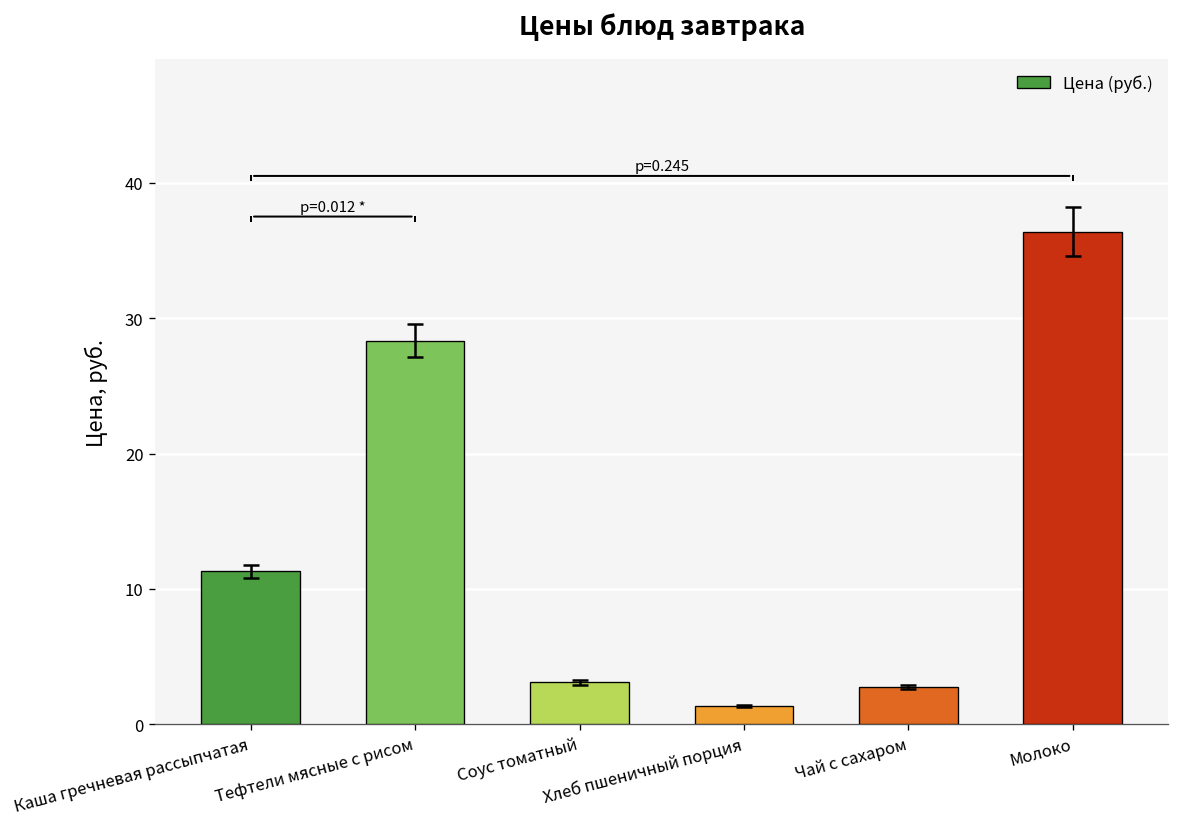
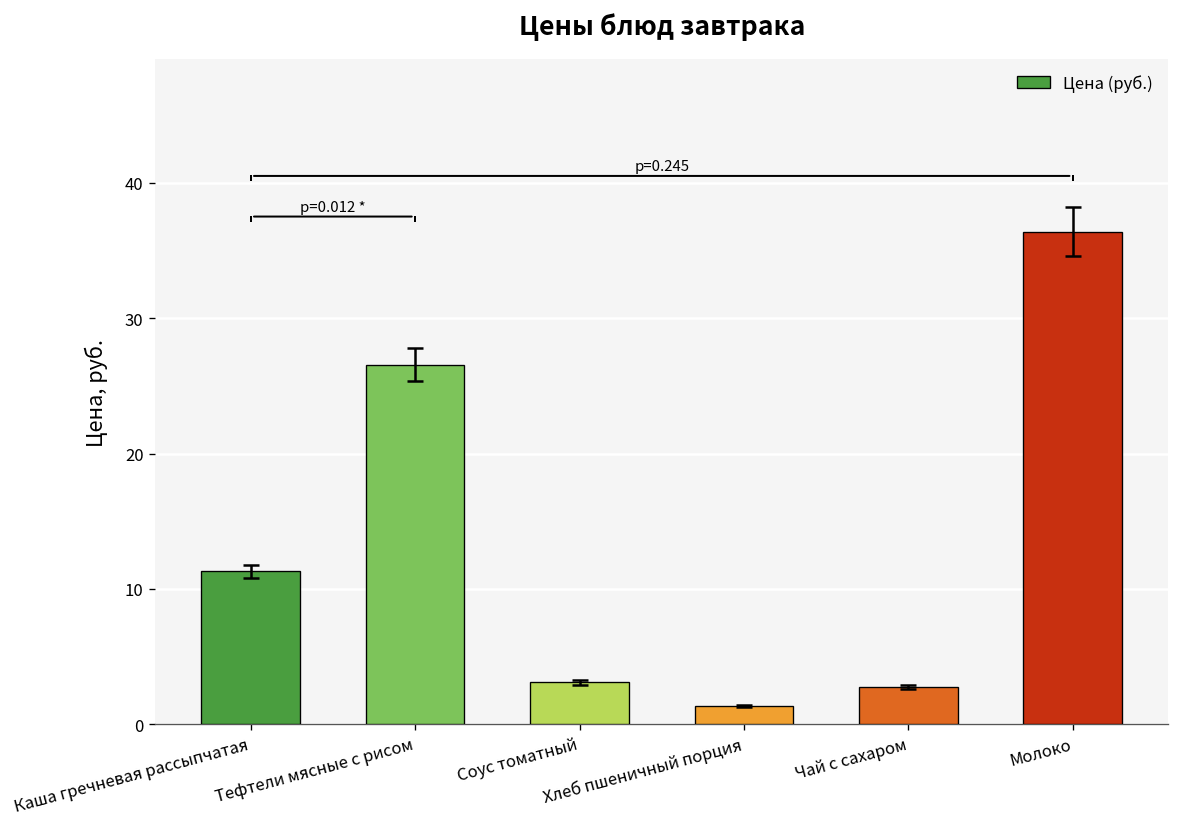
  {
    "Цена (руб.)": {
      "Каша гречневая рассыпчатая": 11.3,
-     "Тефтели мясные с рисом": 28.3,
+     "Тефтели мясные с рисом": 26.6,
      "Соус томатный": 3.1,
      "Хлеб пшеничный порция": 1.4,
      "Чай с сахаром": 2.8,
      "Молоко": 36.4
    }
  }
